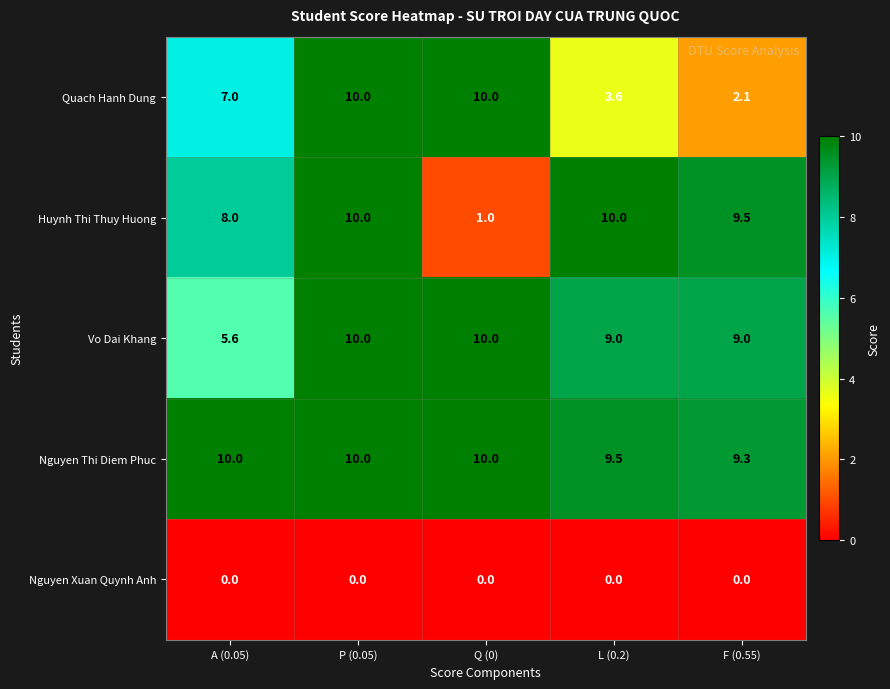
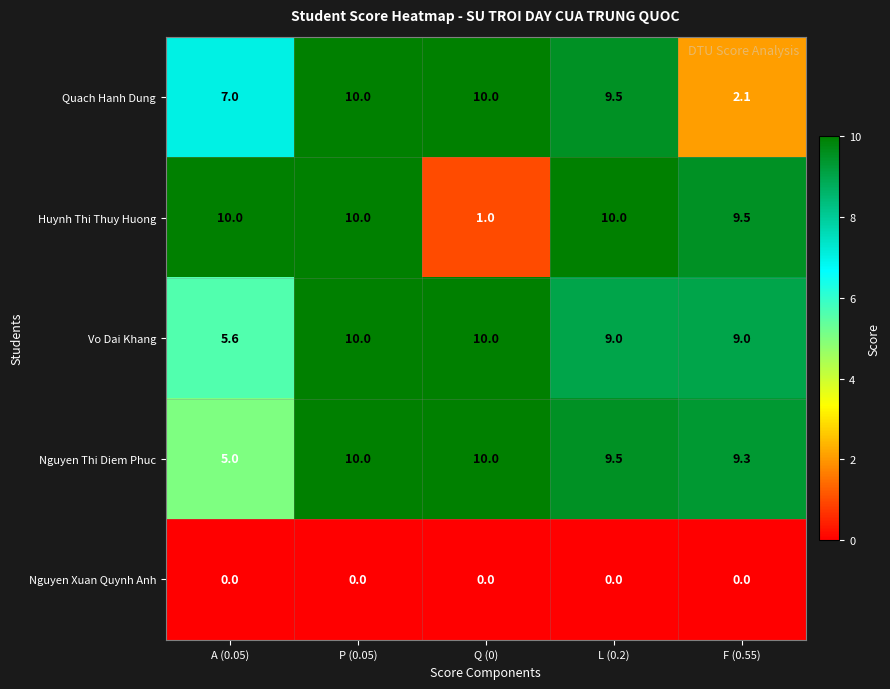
  {
    "Quach Hanh Dung": {
      "A (0.05)": 7.0,
      "P (0.05)": 10.0,
      "Q (0)": 10.0,
-     "L (0.2)": 3.6
+     "L (0.2)": 9.5
    },
    "Huynh Thi Thuy Huong": {
-     "A (0.05)": 8.0,
+     "A (0.05)": 10.0,
      "P (0.05)": 10.0,
      "Q (0)": 1.0,
      "L (0.2)": 10.0,
      "F (0.55)": 9.5
    },
    "Vo Dai Khang": {
      "A (0.05)": 5.6,
      "P (0.05)": 10.0,
      "Q (0)": 10.0,
      "L (0.2)": 9.0,
      "F (0.55)": 9.0
    },
    "Nguyen Thi Diem Phuc": {
-     "A (0.05)": 10.0,
+     "A (0.05)": 5.0,
      "P (0.05)": 10.0,
      "Q (0)": 10.0,
      "L (0.2)": 9.5,
      "F (0.55)": 9.3
    },
    "Nguyen Xuan Quynh Anh": {
      "A (0.05)": 0.0,
      "P (0.05)": 0.0,
      "Q (0)": 0.0,
      "L (0.2)": 0.0,
      "F (0.55)": 0.0
    }
  }
